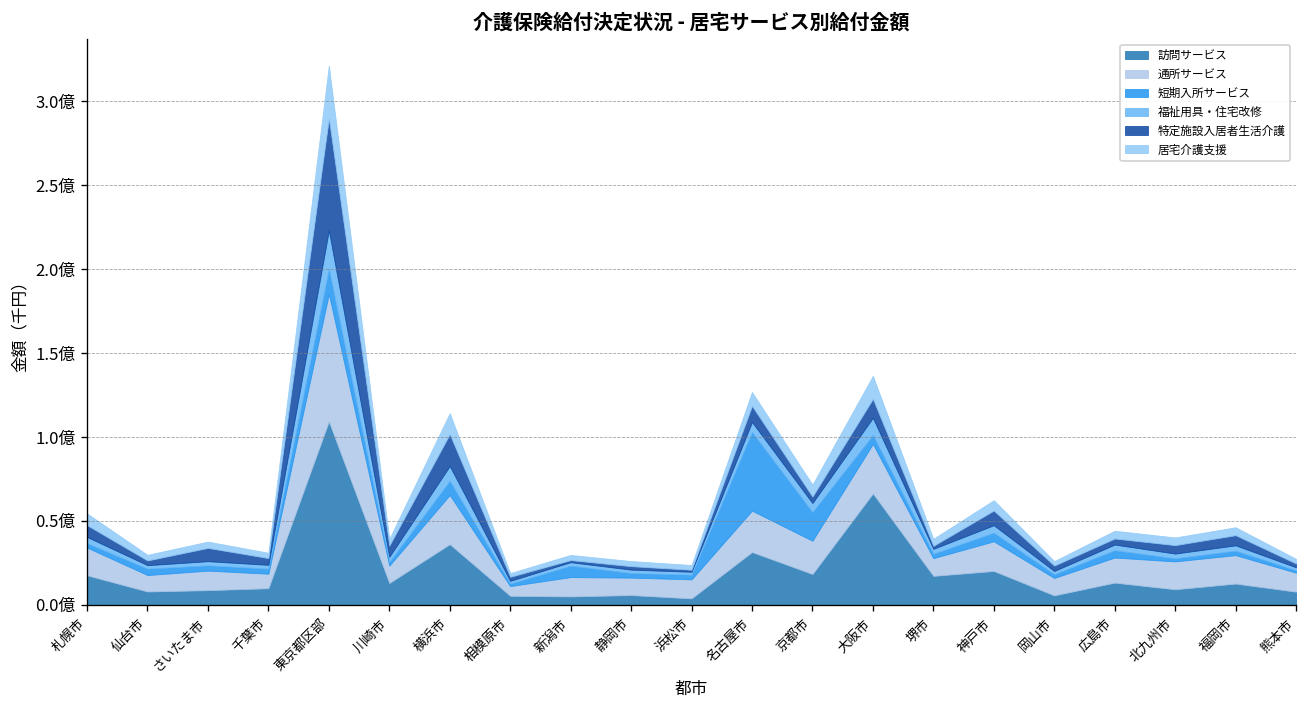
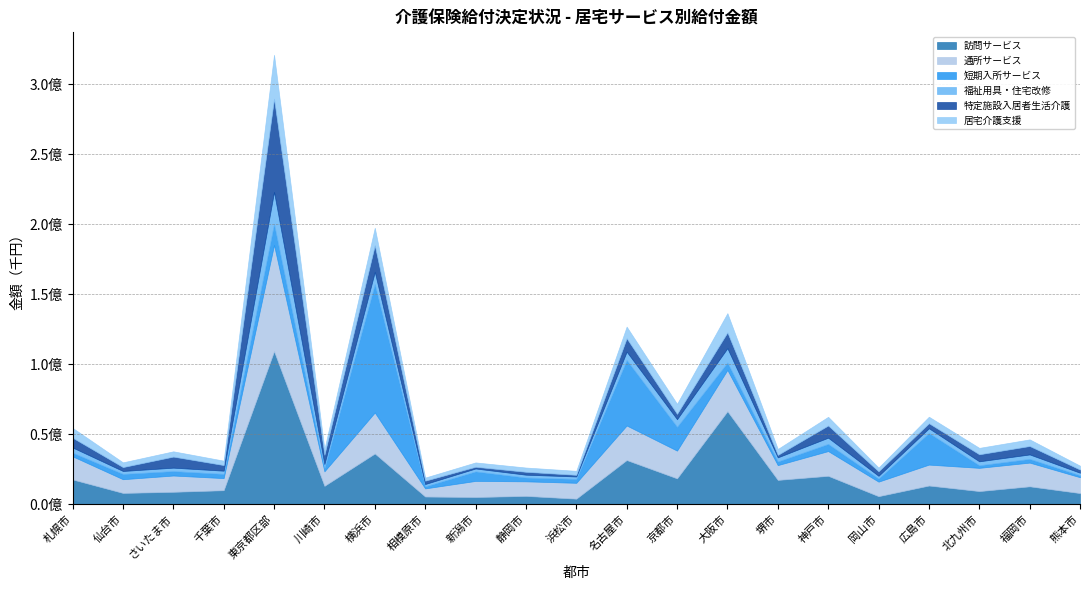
  {
    "短期入所サービス": {
      "札幌市": "0.03億",
      "仙台市": "0.04億",
      "さいたま市": "0.03億",
      "千葉市": "0.03億",
      "東京都区部": "0.15億",
      "川崎市": "0.02億",
-     "横浜市": "0.08億",
+     "横浜市": "0.92億",
      "新潟市": "0.07億",
      "静岡市": "0.03億",
      "名古屋市": "0.47億",
      "京都市": "0.17億",
      "大阪市": "0.05億",
      "堺市": "0.03億",
      "神戸市": "0.05億",
      "岡山市": "0.02億",
-     "広島市": "0.04億",
+     "広島市": "0.23億",
      "福岡市": "0.03億"
    }
  }
